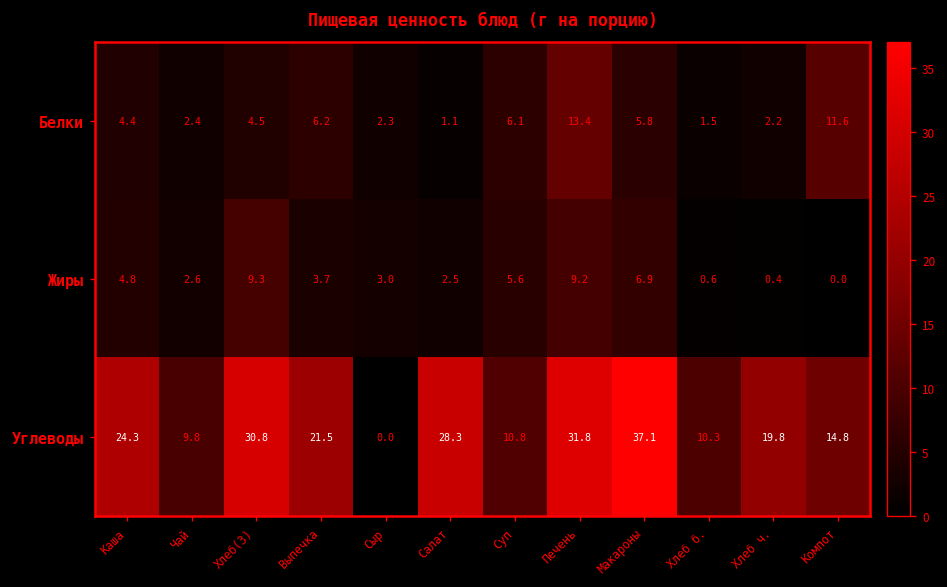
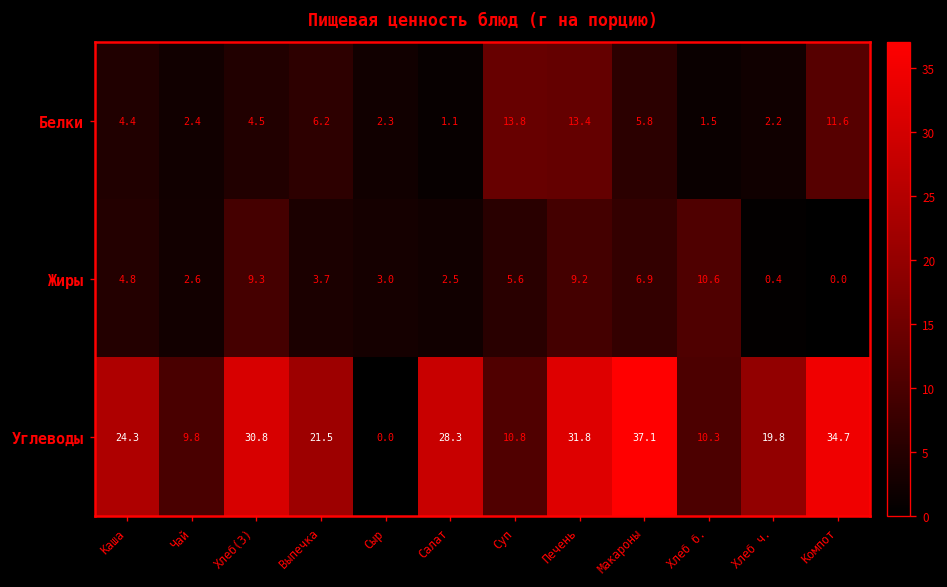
  {
    "Белки": {
      "Каша": 4.4,
      "Чай": 2.4,
      "Хлеб(З)": 4.5,
      "Выпечка": 6.2,
      "Сыр": 2.3,
      "Салат": 1.1,
-     "Суп": 6.1,
+     "Суп": 13.8,
      "Печень": 13.4,
      "Макароны": 5.8,
      "Хлеб б.": 1.5,
      "Хлеб ч.": 2.2,
      "Компот": 11.6
    },
    "Жиры": {
      "Каша": 4.8,
      "Чай": 2.6,
      "Хлеб(З)": 9.3,
      "Выпечка": 3.7,
      "Сыр": 3.0,
      "Салат": 2.5,
      "Суп": 5.6,
      "Печень": 9.2,
      "Макароны": 6.9,
-     "Хлеб б.": 0.6,
+     "Хлеб б.": 10.6,
      "Хлеб ч.": 0.4,
      "Компот": 0.0
    },
    "Углеводы": {
      "Каша": 24.3,
      "Чай": 9.8,
      "Хлеб(З)": 30.8,
      "Выпечка": 21.5,
      "Сыр": 0.0,
      "Салат": 28.3,
      "Суп": 10.8,
      "Печень": 31.8,
      "Макароны": 37.1,
      "Хлеб б.": 10.3,
      "Хлеб ч.": 19.8,
-     "Компот": 14.8
+     "Компот": 34.7
    }
  }
